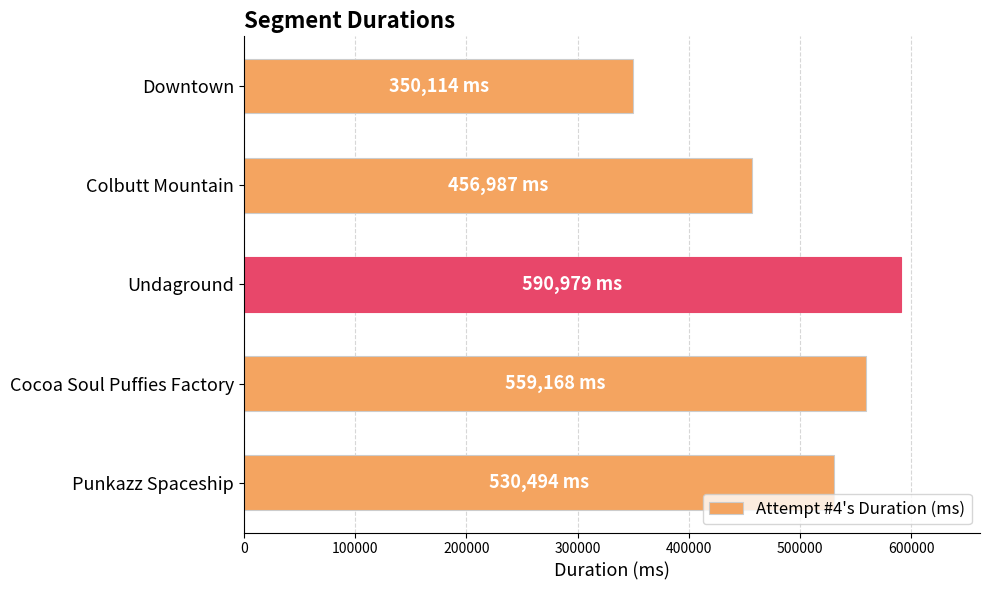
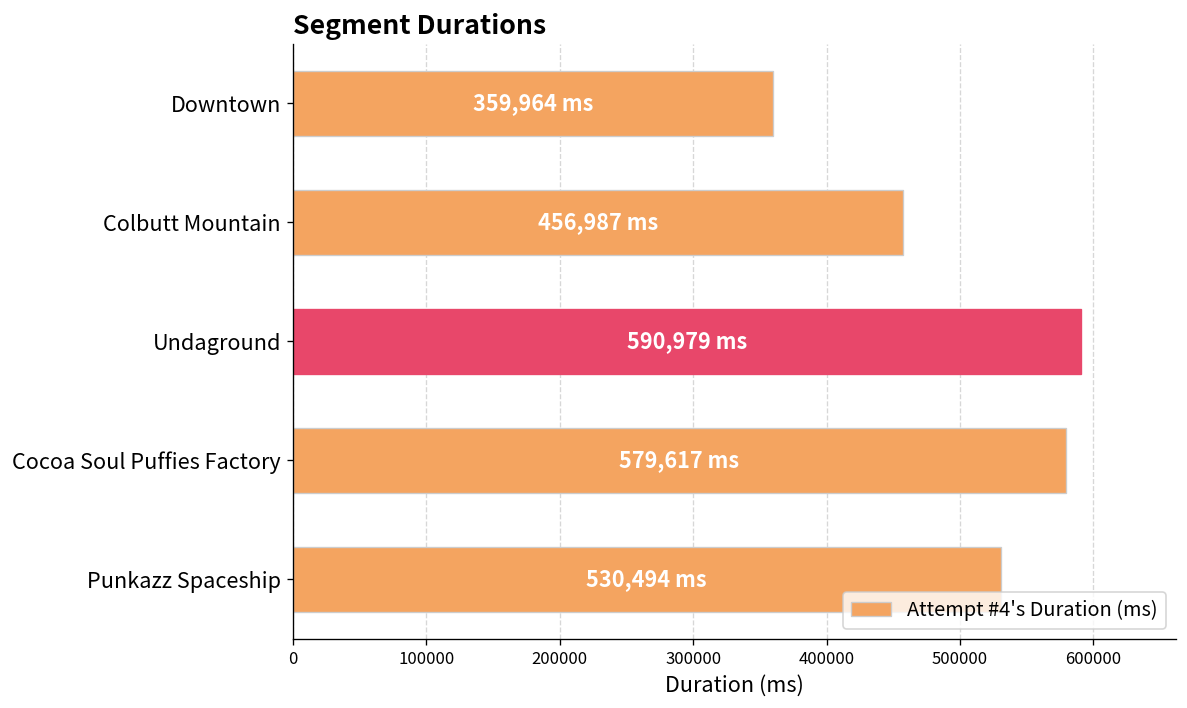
  {
-   "Downtown": "350,114",
+   "Downtown": "359,964",
    "Colbutt Mountain": "456,987",
    "Undaground": "590,979",
-   "Cocoa Soul Puffies Factory": "559,168",
+   "Cocoa Soul Puffies Factory": "579,617",
    "Punkazz Spaceship": "530,494"
  }
